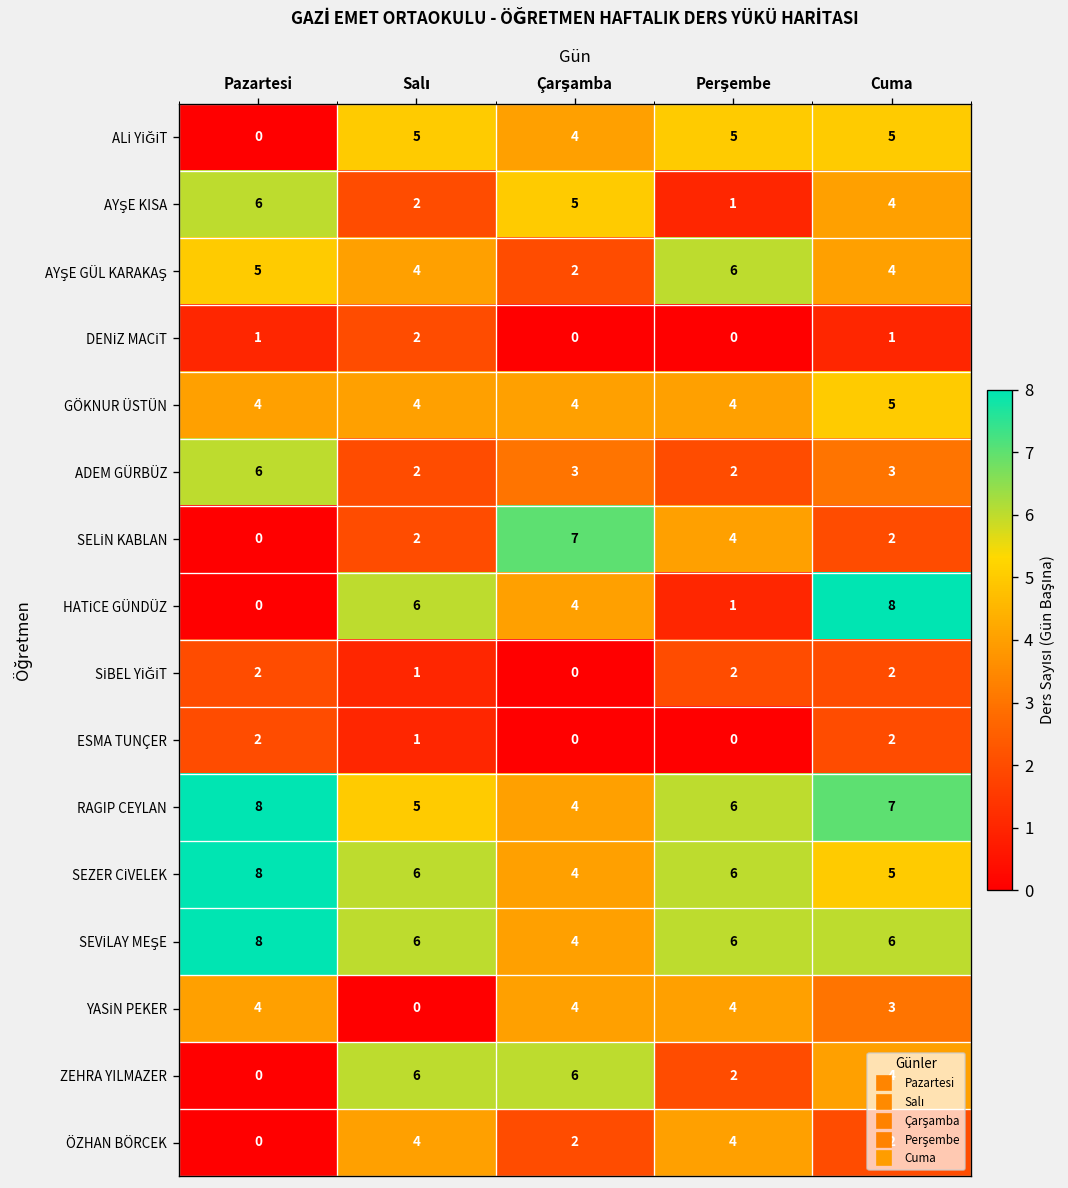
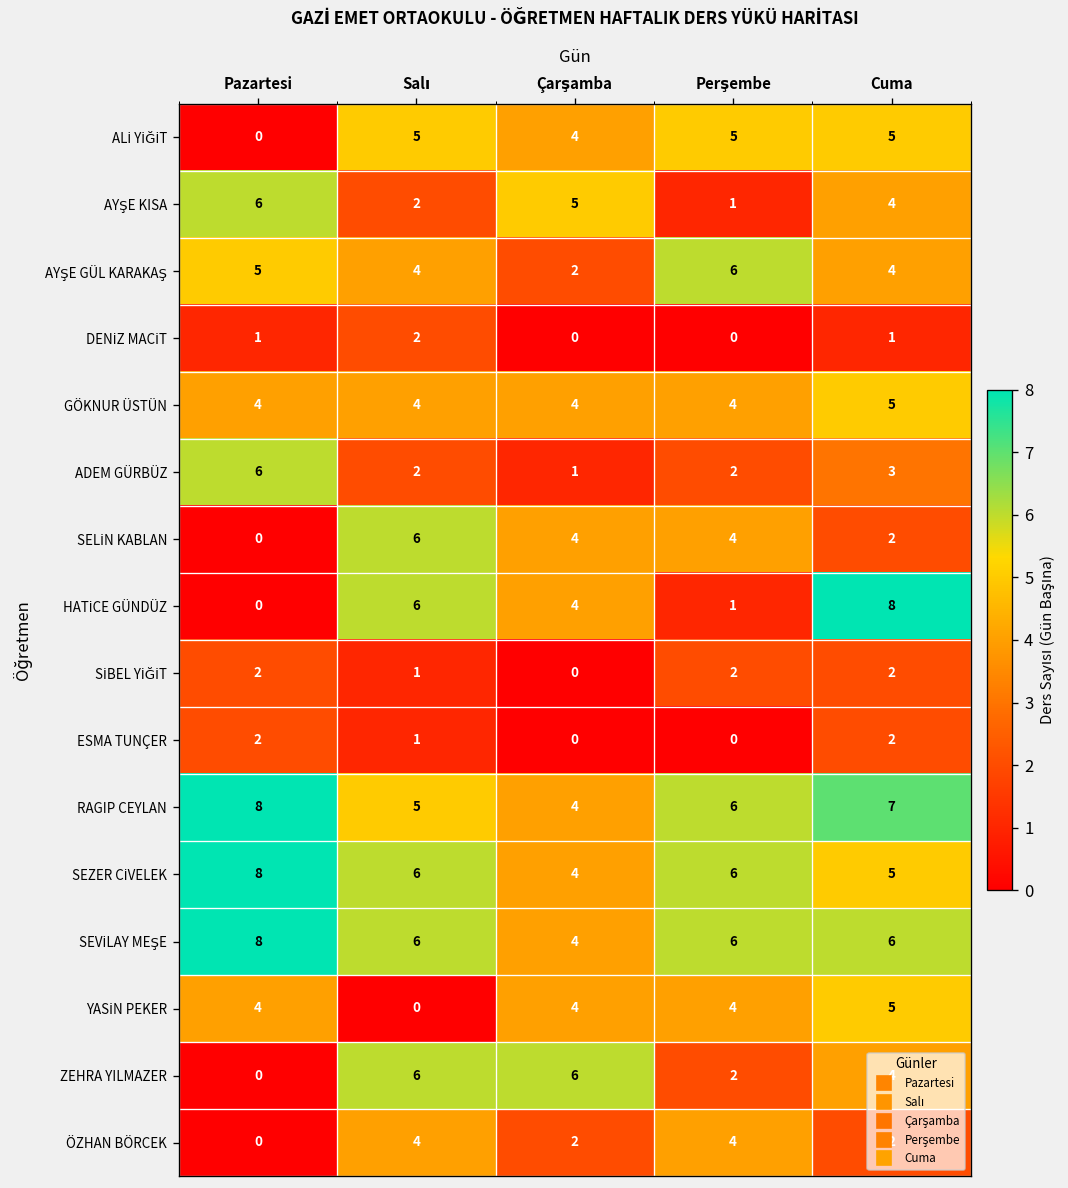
  {
    "ALİ YİĞİT": {
      "Pazartesi": 0,
      "Salı": 5,
      "Çarşamba": 4,
      "Perşembe": 5,
      "Cuma": 5
    },
    "AYŞE KISA": {
      "Pazartesi": 6,
      "Salı": 2,
      "Çarşamba": 5,
      "Perşembe": 1,
      "Cuma": 4
    },
    "AYŞE GÜL KARAKAŞ": {
      "Pazartesi": 5,
      "Salı": 4,
      "Çarşamba": 2,
      "Perşembe": 6,
      "Cuma": 4
    },
    "DENİZ MACİT": {
      "Pazartesi": 1,
      "Salı": 2,
      "Çarşamba": 0,
      "Perşembe": 0,
      "Cuma": 1
    },
    "GÖKNUR ÜSTÜN": {
      "Pazartesi": 4,
      "Salı": 4,
      "Çarşamba": 4,
      "Perşembe": 4,
      "Cuma": 5
    },
    "ADEM GÜRBÜZ": {
      "Pazartesi": 6,
      "Salı": 2,
-     "Çarşamba": 3,
+     "Çarşamba": 1,
      "Perşembe": 2,
      "Cuma": 3
    },
    "SELİN KABLAN": {
      "Pazartesi": 0,
-     "Salı": 2,
-     "Çarşamba": 7,
+     "Salı": 6,
+     "Çarşamba": 4,
      "Perşembe": 4,
      "Cuma": 2
    },
    "HATİCE GÜNDÜZ": {
      "Pazartesi": 0,
      "Salı": 6,
      "Çarşamba": 4,
      "Perşembe": 1,
      "Cuma": 8
    },
    "SİBEL YİĞİT": {
      "Pazartesi": 2,
      "Salı": 1,
      "Çarşamba": 0,
      "Perşembe": 2,
      "Cuma": 2
    },
    "ESMA TUNÇER": {
      "Pazartesi": 2,
      "Salı": 1,
      "Çarşamba": 0,
      "Perşembe": 0,
      "Cuma": 2
    },
    "RAGIP CEYLAN": {
      "Pazartesi": 8,
      "Salı": 5,
      "Çarşamba": 4,
      "Perşembe": 6,
      "Cuma": 7
    },
    "SEZER CİVELEK": {
      "Pazartesi": 8,
      "Salı": 6,
      "Çarşamba": 4,
      "Perşembe": 6,
      "Cuma": 5
    },
    "SEVİLAY MEŞE": {
      "Pazartesi": 8,
      "Salı": 6,
      "Çarşamba": 4,
      "Perşembe": 6,
      "Cuma": 6
    },
    "YASİN PEKER": {
      "Pazartesi": 4,
      "Salı": 0,
      "Çarşamba": 4,
      "Perşembe": 4,
-     "Cuma": 3
+     "Cuma": 5
    },
    "ZEHRA YILMAZER": {
      "Pazartesi": 0,
      "Salı": 6,
      "Çarşamba": 6,
      "Perşembe": 2
    },
    "ÖZHAN BÖRCEK": {
      "Pazartesi": 0,
      "Salı": 4,
      "Çarşamba": 2,
      "Perşembe": 4
    }
  }
